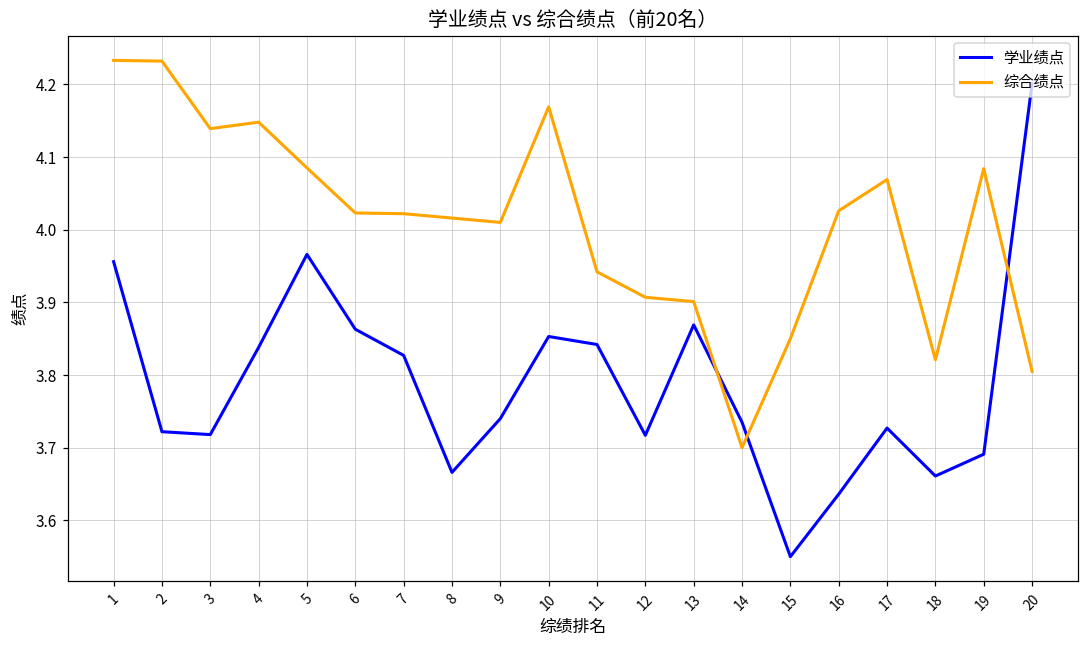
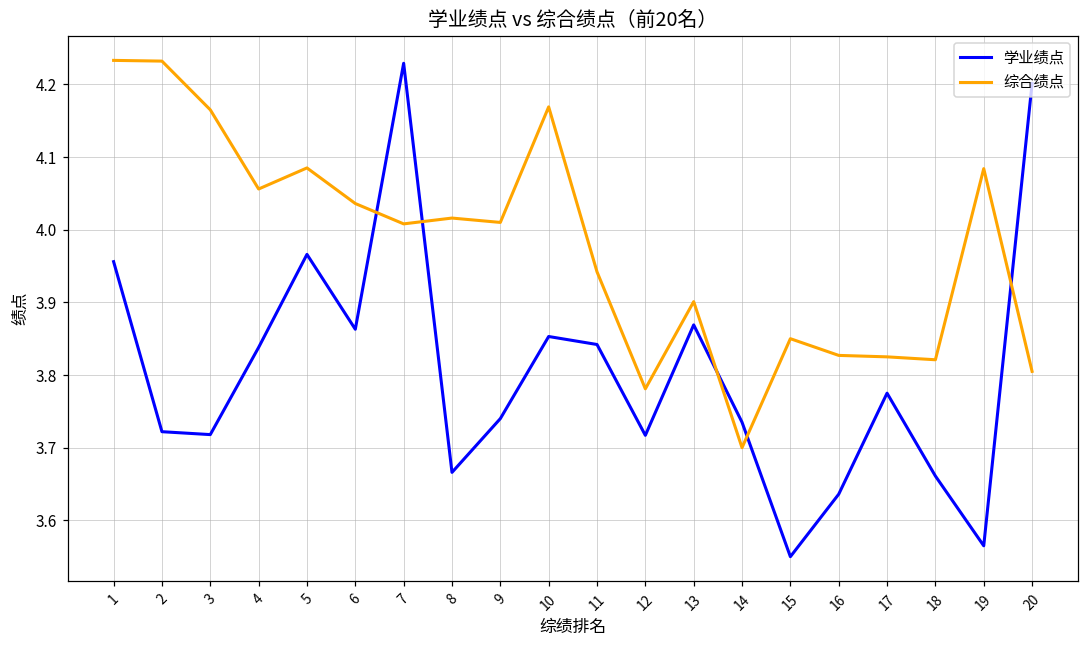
  {
    "学业绩点": {
      "1": 3.96,
      "2": 3.72,
      "3": 3.72,
      "4": 3.84,
      "5": 3.97,
      "6": 3.86,
-     "7": 3.83,
+     "7": 4.23,
      "8": 3.67,
      "9": 3.74,
      "10": 3.85,
      "11": 3.84,
      "12": 3.72,
      "13": 3.87,
      "14": 3.74,
      "15": 3.55,
      "16": 3.64,
-     "17": 3.73,
+     "17": 3.78,
      "18": 3.66,
-     "19": 3.69
+     "19": 3.57
    },
    "综合绩点": {
      "1": 4.23,
      "2": 4.23,
-     "3": 4.14,
-     "4": 4.15,
+     "3": 4.17,
+     "4": 4.06,
      "5": 4.09,
-     "6": 4.02,
-     "7": 4.02,
+     "6": 4.04,
+     "7": 4.01,
      "8": 4.02,
      "9": 4.01,
      "10": 4.17,
      "11": 3.94,
-     "12": 3.91,
+     "12": 3.78,
      "13": 3.90,
      "14": 3.70,
      "15": 3.85,
-     "16": 4.03,
-     "17": 4.07,
+     "16": 3.83,
+     "17": 3.83,
      "18": 3.82,
      "19": 4.08,
      "20": 3.81
    }
  }
